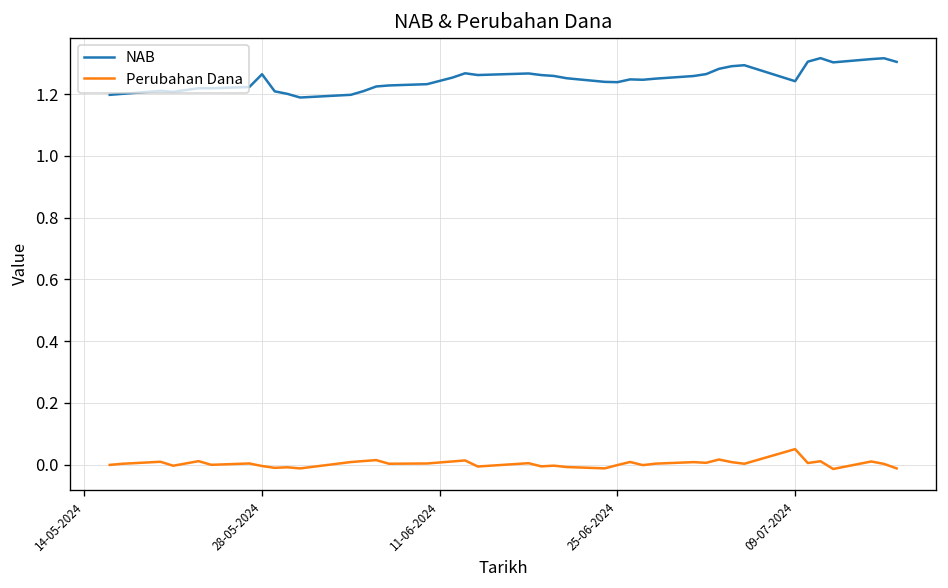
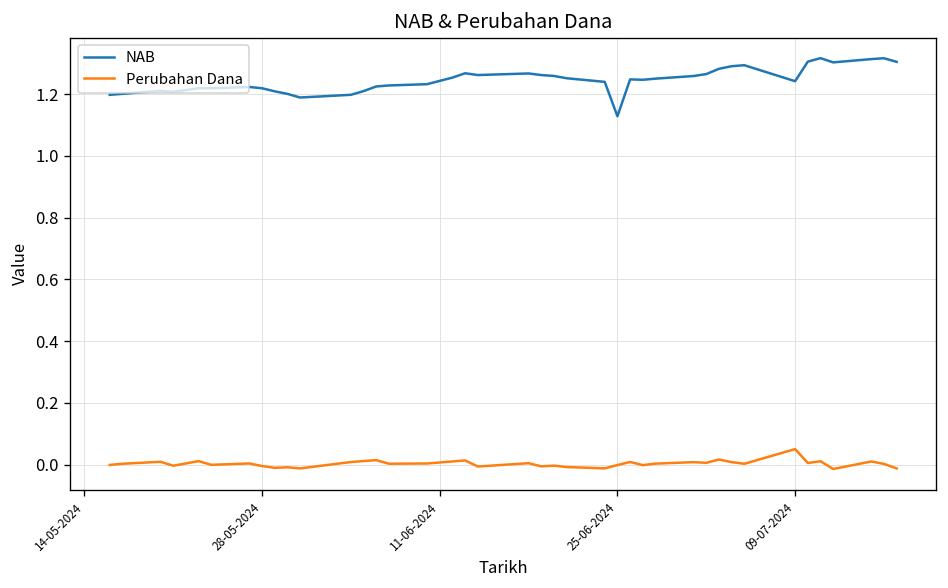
  {
    "NAB": {
-     "28-05-2024": 1.26,
-     "25-06-2024": 1.24,
+     "28-05-2024": 1.22,
+     "25-06-2024": 1.13,
      "09-07-2024": 1.24
    },
    "Perubahan Dana": {
      "28-05-2024": 0.00,
      "25-06-2024": 0.00,
      "09-07-2024": 0.05
    }
  }
